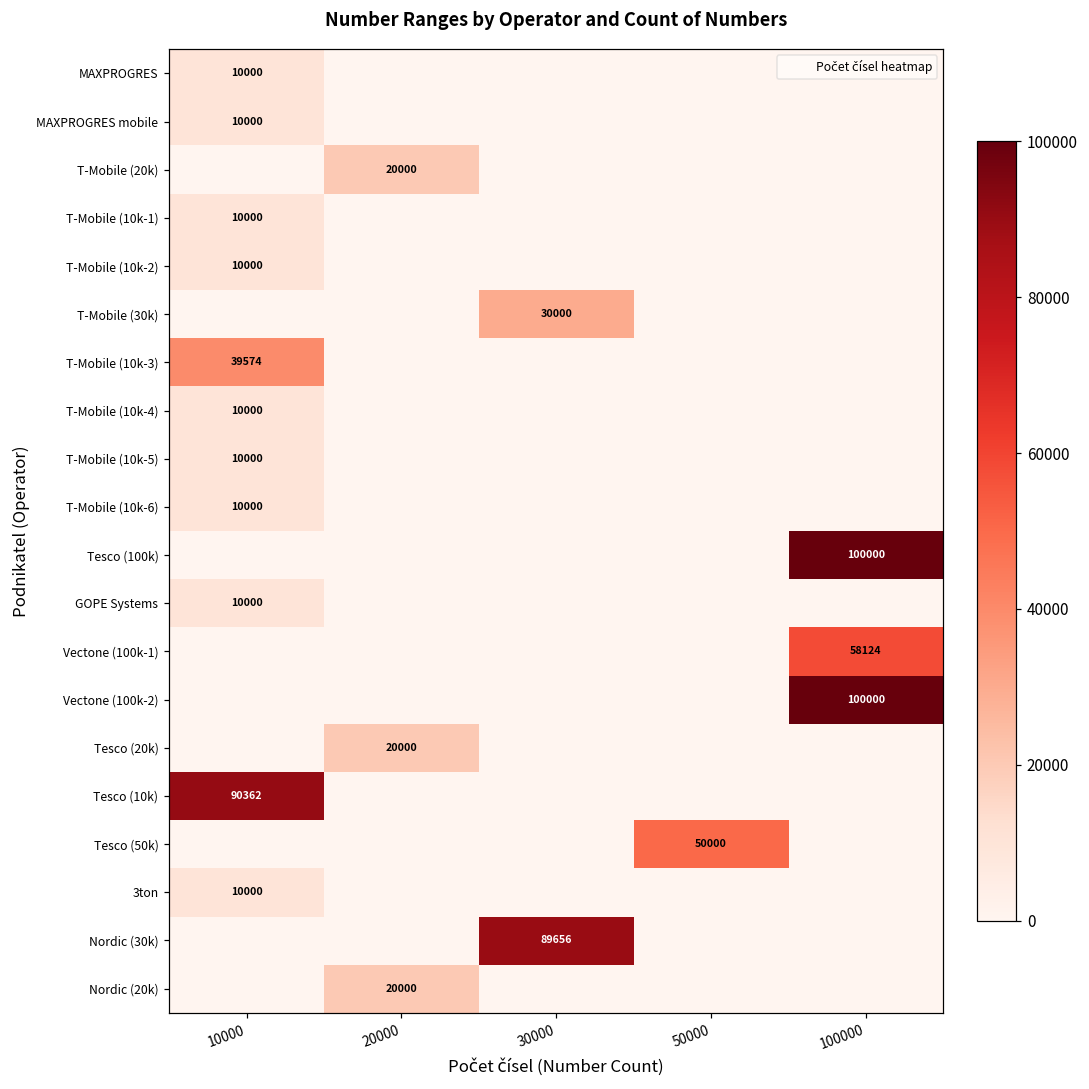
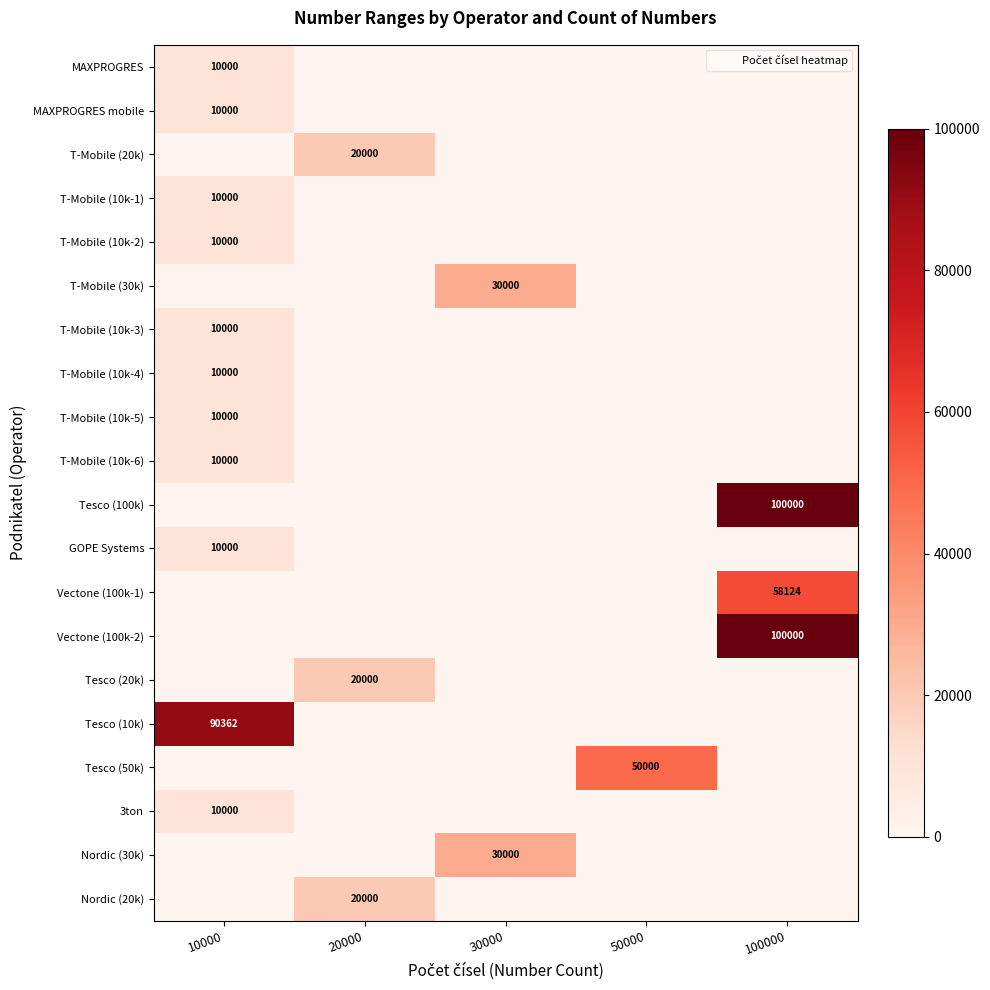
  {
    "MAXPROGRES": {
      "10000": 10000
    },
    "MAXPROGRES mobile": {
      "10000": 10000
    },
    "T-Mobile (20k)": {
      "20000": 20000
    },
    "T-Mobile (10k-1)": {
      "10000": 10000
    },
    "T-Mobile (10k-2)": {
      "10000": 10000
    },
    "T-Mobile (30k)": {
      "30000": 30000
    },
    "T-Mobile (10k-3)": {
-     "10000": 39574
+     "10000": 10000
    },
    "T-Mobile (10k-4)": {
      "10000": 10000
    },
    "T-Mobile (10k-5)": {
      "10000": 10000
    },
    "T-Mobile (10k-6)": {
      "10000": 10000
    },
    "Tesco (100k)": {
      "100000": 100000
    },
    "GOPE Systems": {
      "10000": 10000
    },
    "Vectone (100k-1)": {
      "100000": 58124
    },
    "Vectone (100k-2)": {
      "100000": 100000
    },
    "Tesco (20k)": {
      "20000": 20000
    },
    "Tesco (10k)": {
      "10000": 90362
    },
    "Tesco (50k)": {
      "50000": 50000
    },
    "3ton": {
      "10000": 10000
    },
    "Nordic (30k)": {
-     "30000": 89656
+     "30000": 30000
    },
    "Nordic (20k)": {
      "20000": 20000
    }
  }
